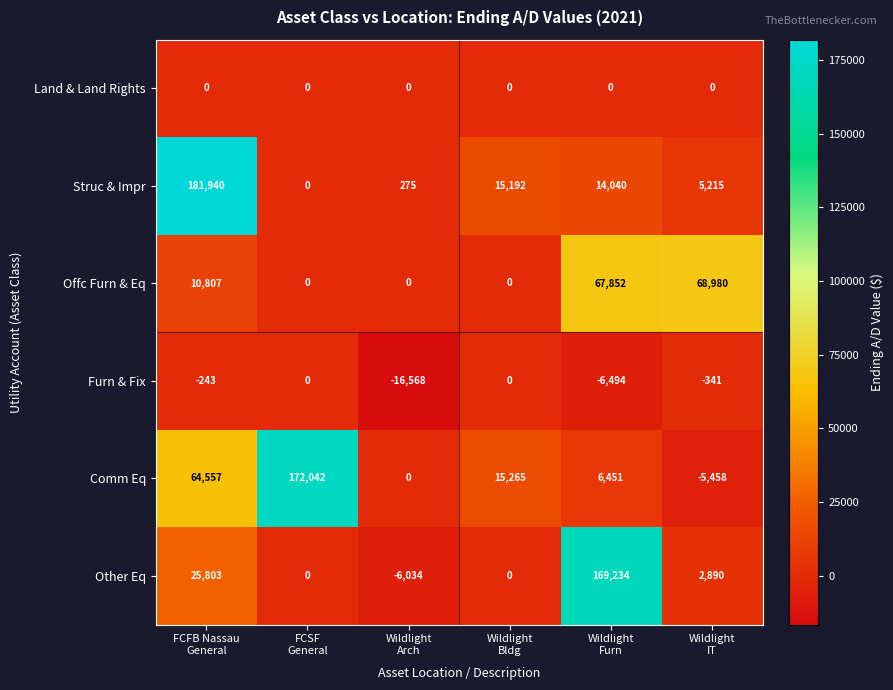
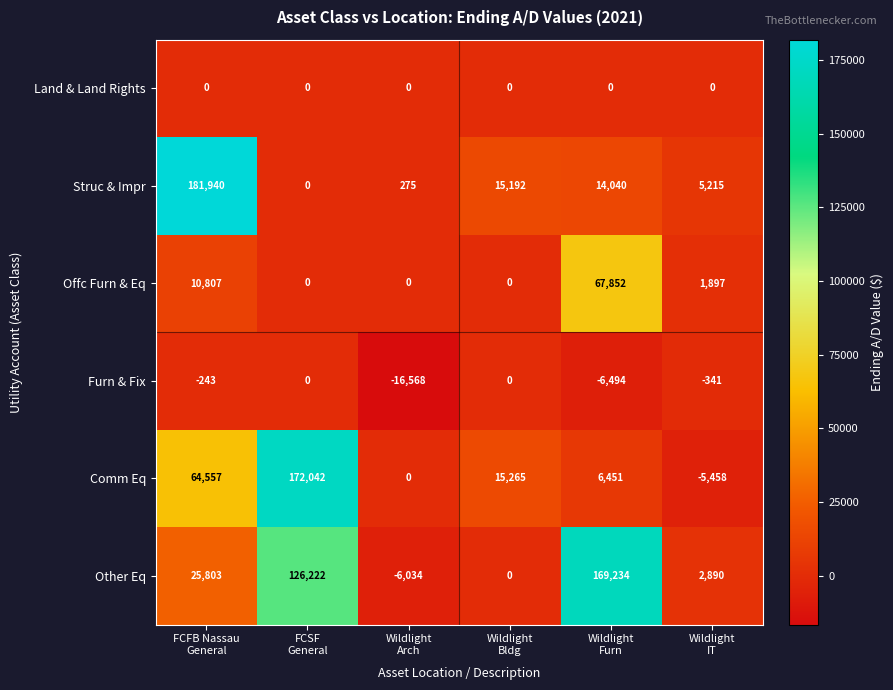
  {
    "Land & Land Rights": {
      "FCFB Nassau General": "0",
      "FCSF General": "0",
      "Wildlight Arch": "0",
      "Wildlight Bldg": "0",
      "Wildlight Furn": "0",
      "Wildlight IT": "0"
    },
    "Struc & Impr": {
      "FCFB Nassau General": "181,940",
      "FCSF General": "0",
      "Wildlight Arch": "275",
      "Wildlight Bldg": "15,192",
      "Wildlight Furn": "14,040",
      "Wildlight IT": "5,215"
    },
    "Offc Furn & Eq": {
      "FCFB Nassau General": "10,807",
      "FCSF General": "0",
      "Wildlight Arch": "0",
      "Wildlight Bldg": "0",
      "Wildlight Furn": "67,852",
-     "Wildlight IT": "68,980"
+     "Wildlight IT": "1,897"
    },
    "Furn & Fix": {
      "FCFB Nassau General": "-243",
      "FCSF General": "0",
      "Wildlight Arch": "-16,568",
      "Wildlight Bldg": "0",
      "Wildlight Furn": "-6,494",
      "Wildlight IT": "-341"
    },
    "Comm Eq": {
      "FCFB Nassau General": "64,557",
      "FCSF General": "172,042",
      "Wildlight Arch": "0",
      "Wildlight Bldg": "15,265",
      "Wildlight Furn": "6,451",
      "Wildlight IT": "-5,458"
    },
    "Other Eq": {
      "FCFB Nassau General": "25,803",
-     "FCSF General": "0",
+     "FCSF General": "126,222",
      "Wildlight Arch": "-6,034",
      "Wildlight Bldg": "0",
      "Wildlight Furn": "169,234",
      "Wildlight IT": "2,890"
    }
  }
